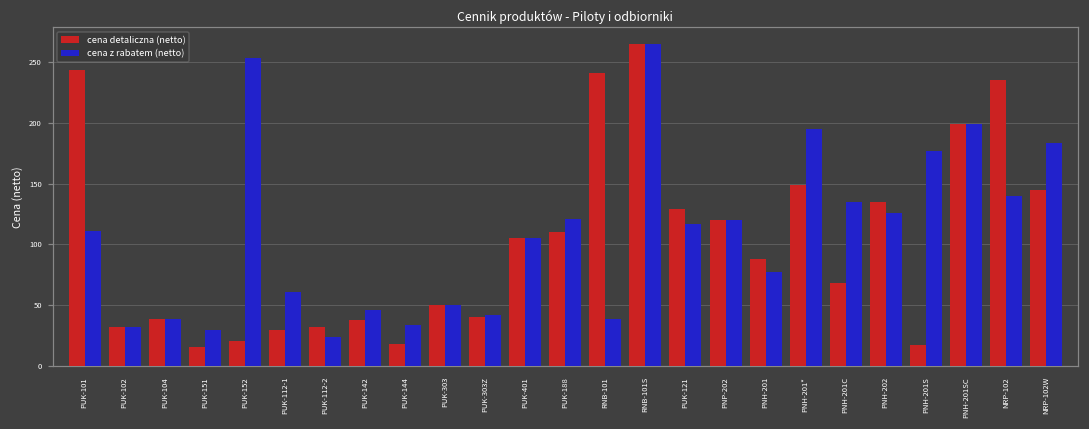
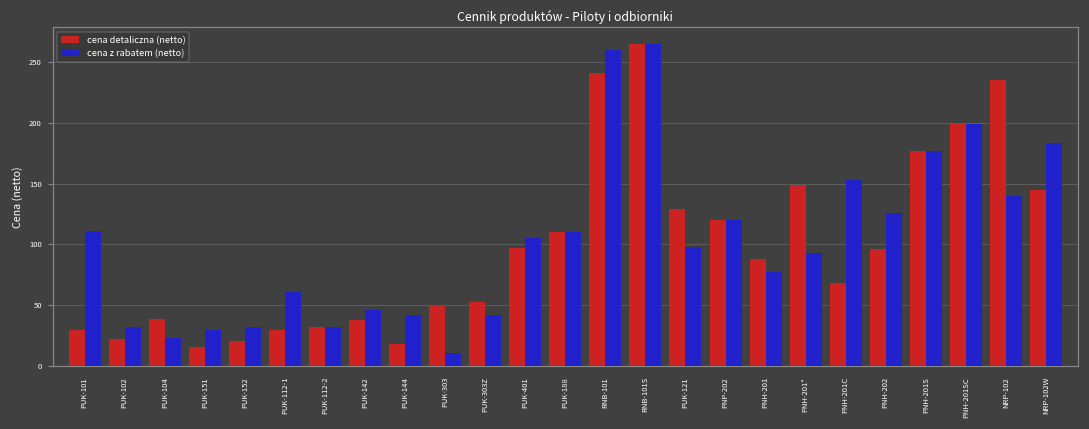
  {
    "cena detaliczna (netto)": {
-     "PUK-101": 243,
-     "PUK-102": 32,
+     "PUK-101": 30,
+     "PUK-102": 22,
      "PUK-104": 39,
      "PUK-151": 16,
      "PUK-152": 21,
      "PUK-112-1": 30,
      "PUK-112-2": 32,
      "PUK-142": 38,
      "PUK-144": 18,
      "PUK-303": 50,
-     "PUK-303Z": 40,
-     "PUK-401": 105,
+     "PUK-303Z": 53,
+     "PUK-401": 97,
      "PUK-188": 110,
      "RNB-101": 241,
      "RNB-101S": 265,
      "PUK-121": 129,
      "PNP-202": 120,
      "PNH-201": 88,
      "PNH-201*": 149,
      "PNH-201C": 68,
-     "PNH-202": 135,
-     "PNH-201S": 17,
+     "PNH-202": 96,
+     "PNH-201S": 177,
      "PNH-201SC": 199,
      "NRP-102": 235,
      "NRP-102W": 145
    },
    "cena z rabatem (netto)": {
      "PUK-101": 111,
      "PUK-102": 32,
-     "PUK-104": 39,
+     "PUK-104": 23,
      "PUK-151": 30,
-     "PUK-152": 253,
+     "PUK-152": 32,
      "PUK-112-1": 61,
-     "PUK-112-2": 24,
+     "PUK-112-2": 32,
      "PUK-142": 46,
-     "PUK-144": 34,
-     "PUK-303": 50,
+     "PUK-144": 42,
+     "PUK-303": 11,
      "PUK-303Z": 42,
      "PUK-401": 105,
-     "PUK-188": 121,
-     "RNB-101": 39,
+     "PUK-188": 110,
+     "RNB-101": 260,
      "RNB-101S": 265,
-     "PUK-121": 117,
+     "PUK-121": 98,
      "PNP-202": 120,
      "PNH-201": 77,
-     "PNH-201*": 195,
-     "PNH-201C": 135,
+     "PNH-201*": 93,
+     "PNH-201C": 153,
      "PNH-202": 126,
      "PNH-201S": 177,
      "PNH-201SC": 199,
      "NRP-102": 140,
      "NRP-102W": 183
    }
  }
